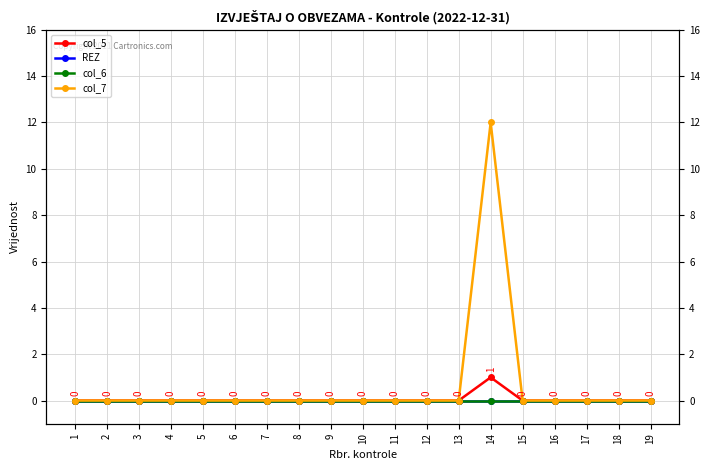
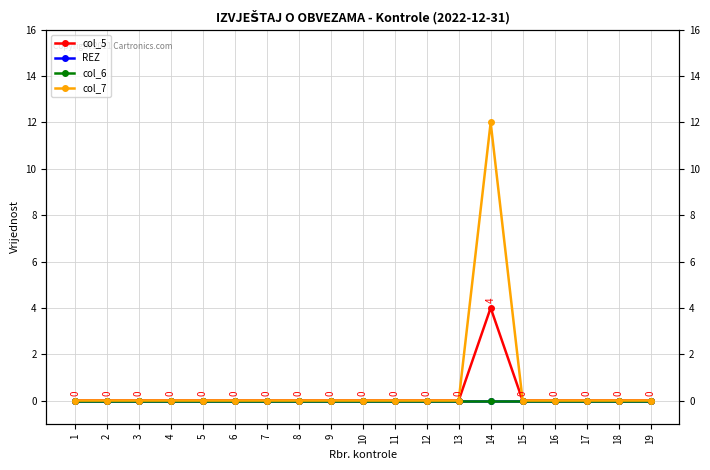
  {
    "col_5": {
-     "14": 1
+     "14": 4
    },
    "col_7": {
      "14": 12.0
    }
  }
